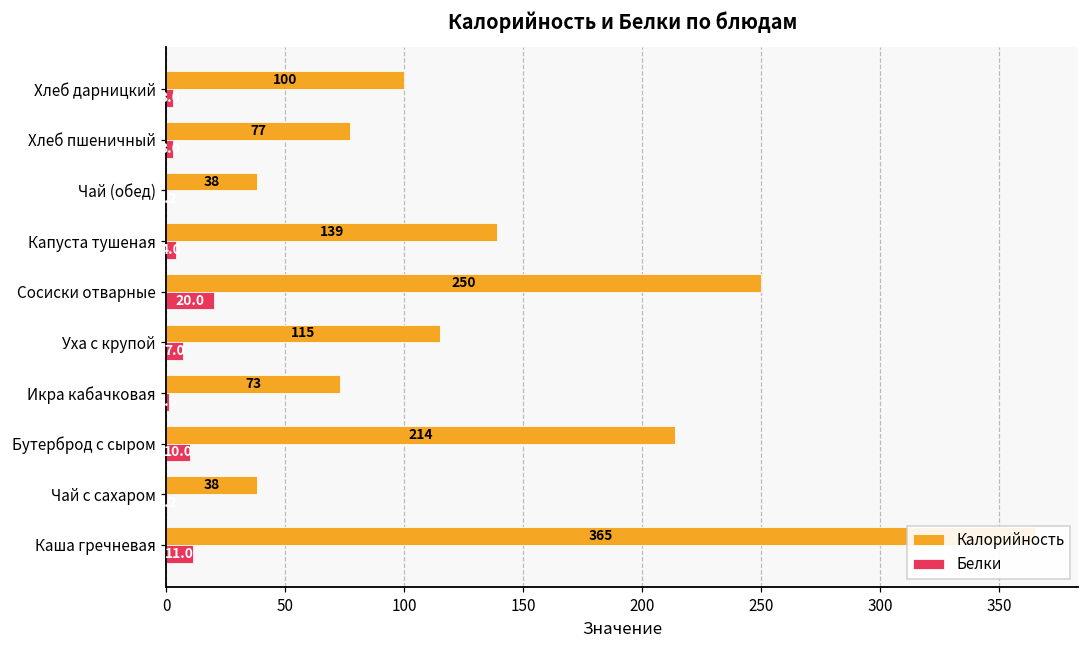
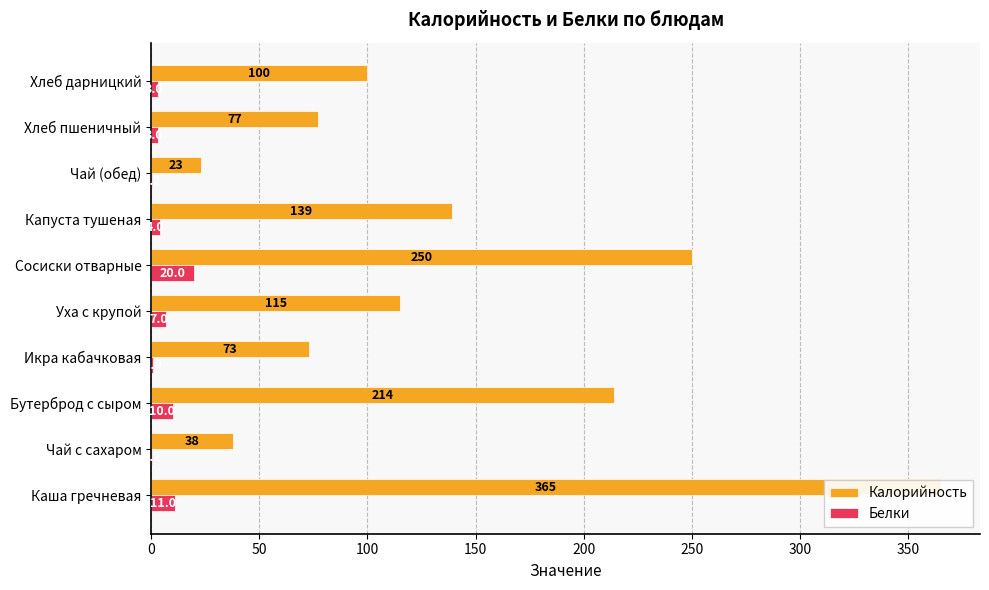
  {
    "Калорийность": {
      "Хлеб дарницкий": 100,
      "Хлеб пшеничный": 77,
-     "Чай (обед)": 38,
+     "Чай (обед)": 23,
      "Капуста тушеная": 139,
      "Сосиски отварные": 250,
      "Уха с крупой": 115,
      "Икра кабачковая": 73,
      "Бутерброд с сыром": 214,
      "Чай с сахаром": 38
    },
    "Белки": {
      "Сосиски отварные": 20.0,
      "Уха с крупой": 7.0,
      "Бутерброд с сыром": 10.0,
      "Каша гречневая": 11.0
    }
  }
